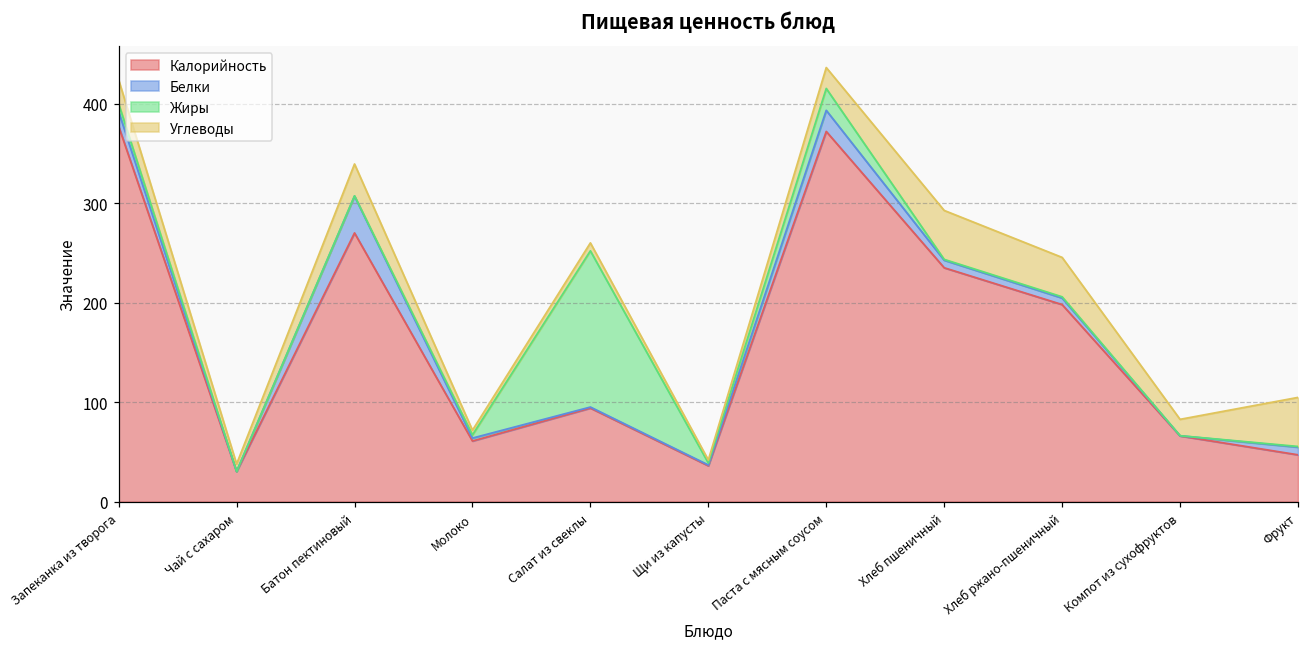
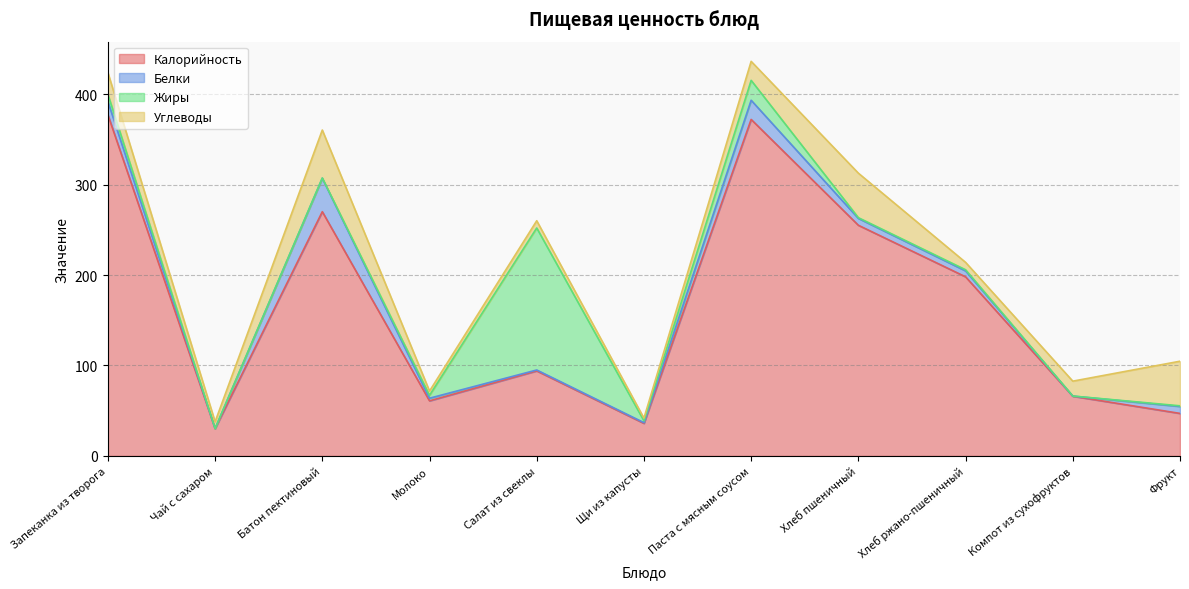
  {
    "Калорийность": {
      "Запеканка из творога": 380,
      "Батон пектиновый": 270,
      "Молоко": 60,
      "Паста с мясным соусом": 370,
-     "Хлеб пшеничный": 240,
+     "Хлеб пшеничный": 260,
      "Хлеб ржано-пшеничный": 200,
      "Фрукт": 50
    },
    "Белки": {
      "Запеканка из творога": 10,
      "Молоко": 0,
      "Паста с мясным соусом": 20
    },
    "Жиры": {
      "Запеканка из творога": 10,
      "Молоко": 0,
      "Салат из свеклы": 160,
      "Паста с мясным соусом": 20
    },
    "Углеводы": {
      "Запеканка из творога": 20,
      "Чай с сахаром": 10,
-     "Батон пектиновый": 30,
+     "Батон пектиновый": 50,
      "Молоко": 0,
      "Салат из свеклы": 10,
      "Щи из капусты": 0,
      "Паста с мясным соусом": 20,
      "Хлеб пшеничный": 50,
-     "Хлеб ржано-пшеничный": 40,
+     "Хлеб ржано-пшеничный": 10,
      "Компот из сухофруктов": 20,
      "Фрукт": 50
    }
  }
